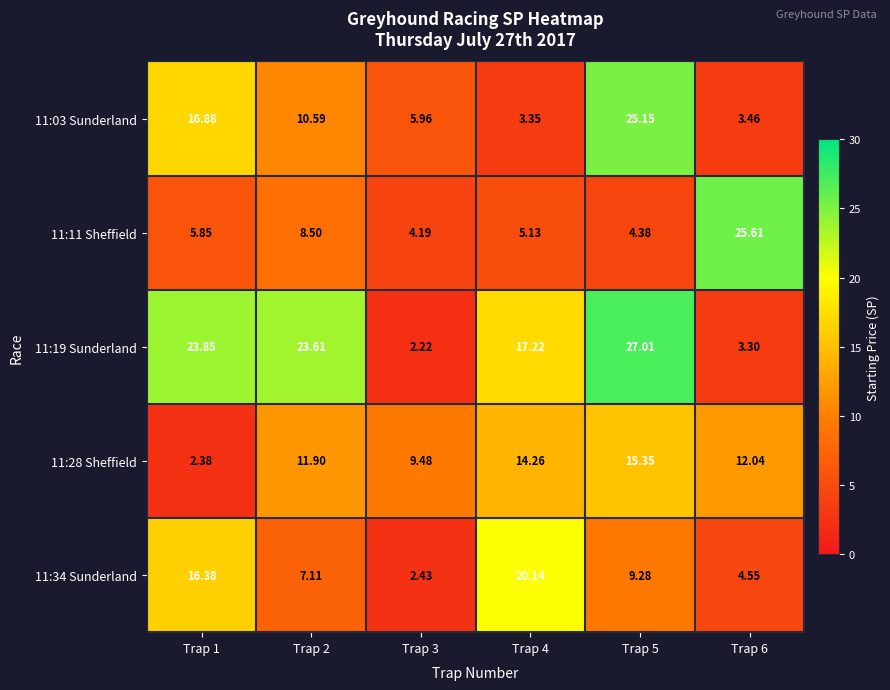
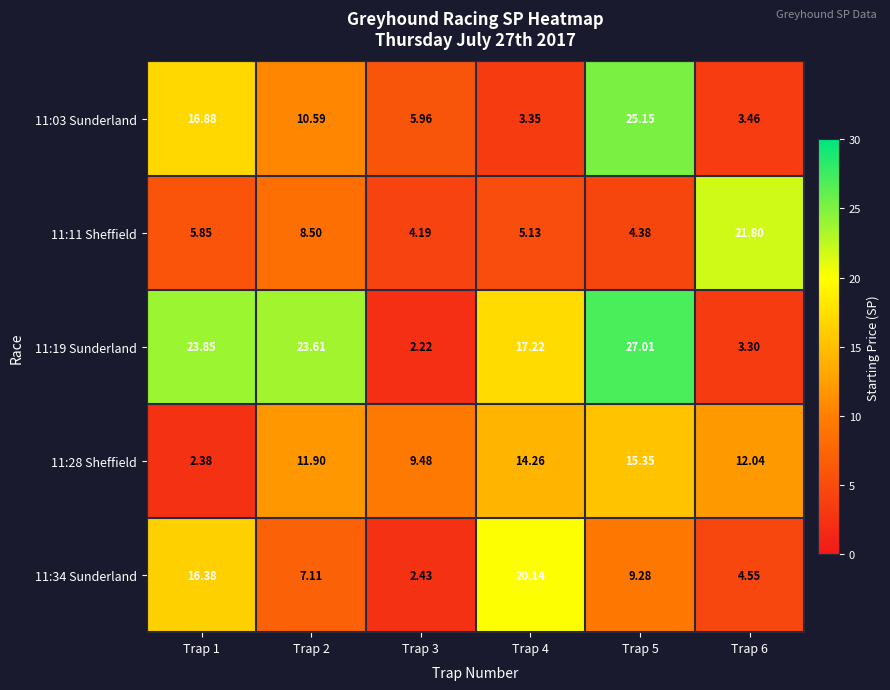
  {
    "11:03 Sunderland": {
      "Trap 1": 16.88,
      "Trap 2": 10.59,
      "Trap 3": 5.96,
      "Trap 4": 3.35,
      "Trap 5": 25.15,
      "Trap 6": 3.46
    },
    "11:11 Sheffield": {
      "Trap 1": 5.85,
      "Trap 2": 8.50,
      "Trap 3": 4.19,
      "Trap 4": 5.13,
      "Trap 5": 4.38,
-     "Trap 6": 25.61
+     "Trap 6": 21.80
    },
    "11:19 Sunderland": {
      "Trap 1": 23.85,
      "Trap 2": 23.61,
      "Trap 3": 2.22,
      "Trap 4": 17.22,
      "Trap 5": 27.01,
      "Trap 6": 3.30
    },
    "11:28 Sheffield": {
      "Trap 1": 2.38,
      "Trap 2": 11.90,
      "Trap 3": 9.48,
      "Trap 4": 14.26,
      "Trap 5": 15.35,
      "Trap 6": 12.04
    },
    "11:34 Sunderland": {
      "Trap 1": 16.38,
      "Trap 2": 7.11,
      "Trap 3": 2.43,
      "Trap 4": 20.14,
      "Trap 5": 9.28,
      "Trap 6": 4.55
    }
  }
